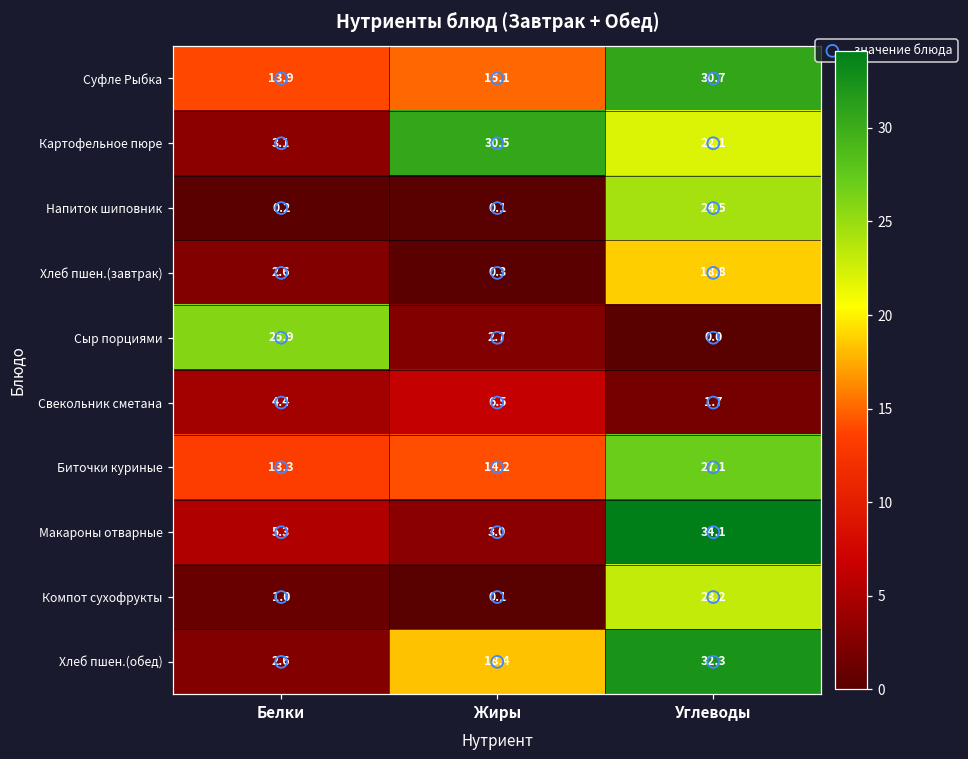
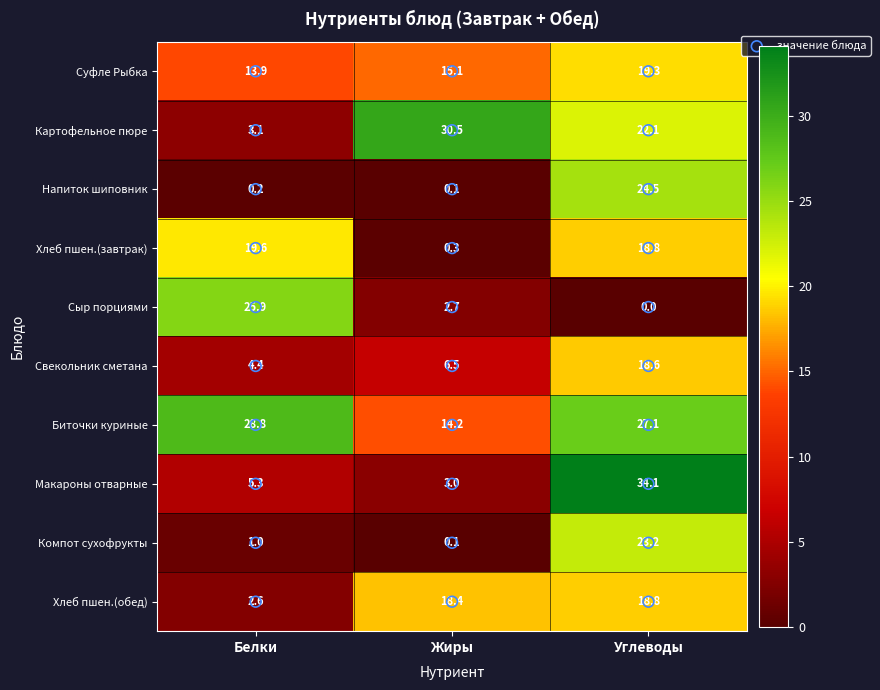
  {
    "Суфле Рыбка": {
-     "Углеводы": 30.7
+     "Углеводы": 19.3
    },
    "Хлеб пшен.(завтрак)": {
-     "Белки": 2.6
+     "Белки": 19.6
    },
    "Свекольник сметана": {
-     "Углеводы": 1.7
+     "Углеводы": 18.6
    },
    "Биточки куриные": {
-     "Белки": 13.3
+     "Белки": 28.8
    },
    "Хлеб пшен.(обед)": {
-     "Углеводы": 32.3
+     "Углеводы": 18.8
    }
  }
